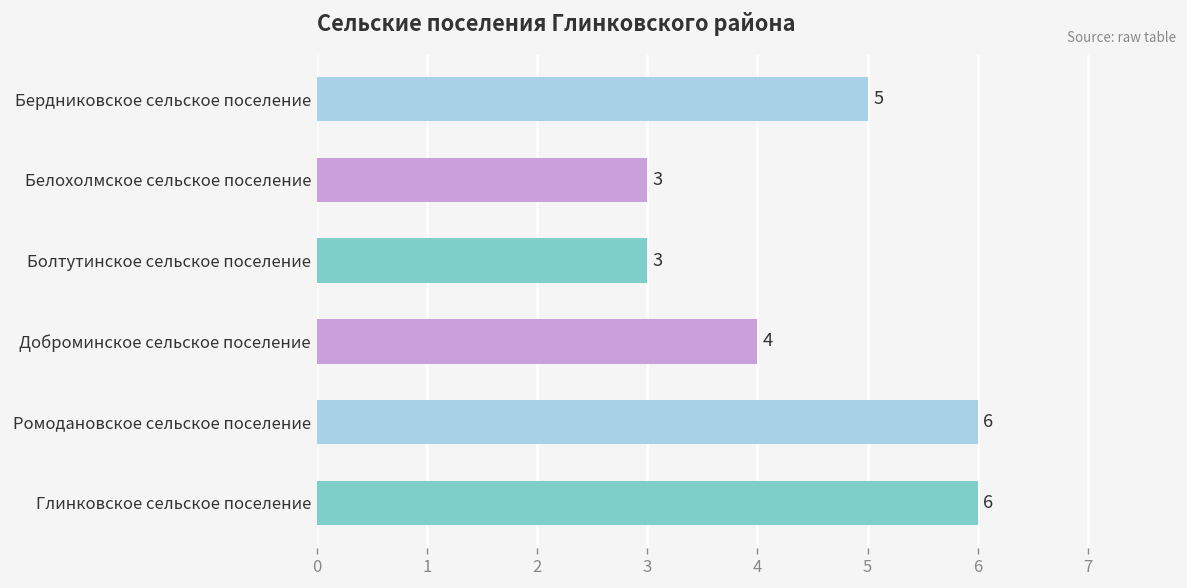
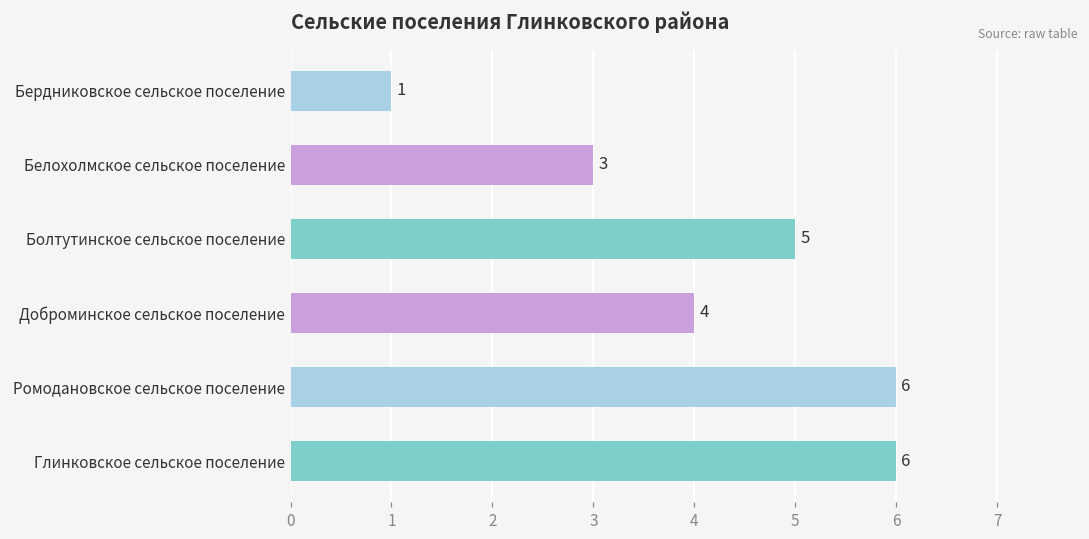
  {
-   "Бердниковское сельское поселение": 5,
+   "Бердниковское сельское поселение": 1,
    "Белохолмское сельское поселение": 3,
-   "Болтутинское сельское поселение": 3,
+   "Болтутинское сельское поселение": 5,
    "Доброминское сельское поселение": 4,
    "Ромодановское сельское поселение": 6,
    "Глинковское сельское поселение": 6
  }
